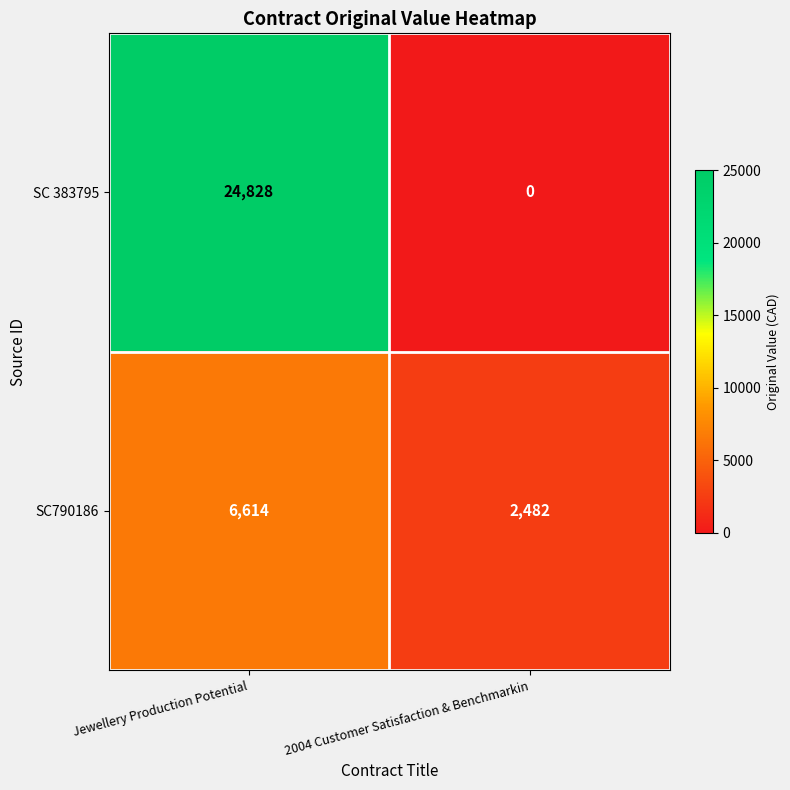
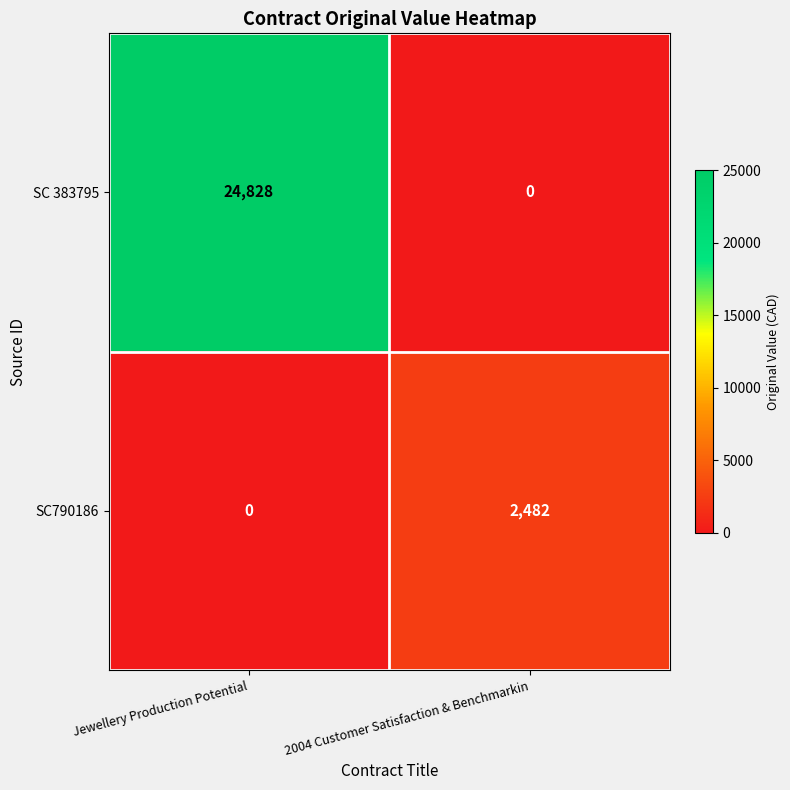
  {
    "SC 383795": {
      "Jewellery Production Potential": "24,828",
      "2004 Customer Satisfaction & Benchmarkin": "0"
    },
    "SC790186": {
-     "Jewellery Production Potential": "6,614",
+     "Jewellery Production Potential": "0",
      "2004 Customer Satisfaction & Benchmarkin": "2,482"
    }
  }
